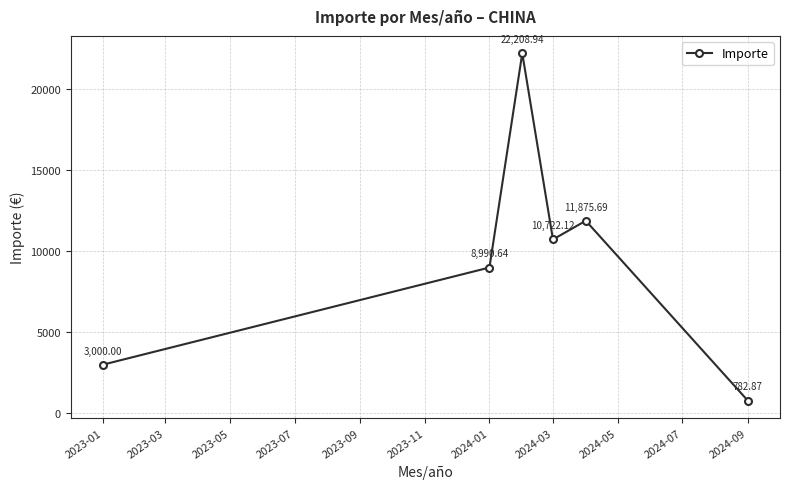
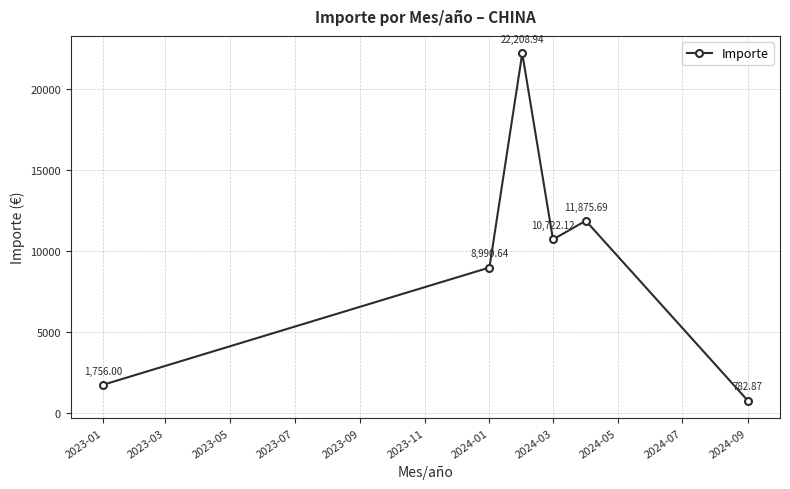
  {
-   "2023-01": "3,000.00",
+   "2023-01": "1,756.00",
    "2024-01": "8,990.64",
    "2024-03": "10,722.12",
    "2024-09": "782.87"
  }
